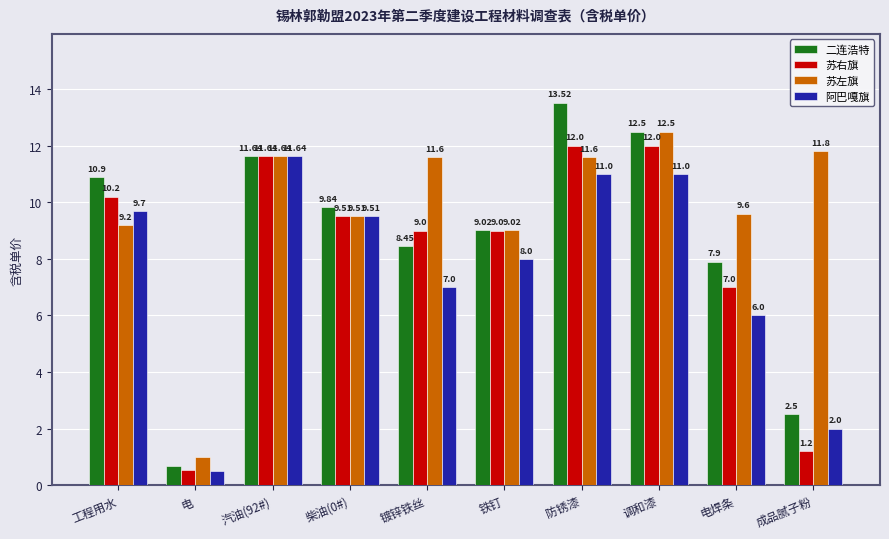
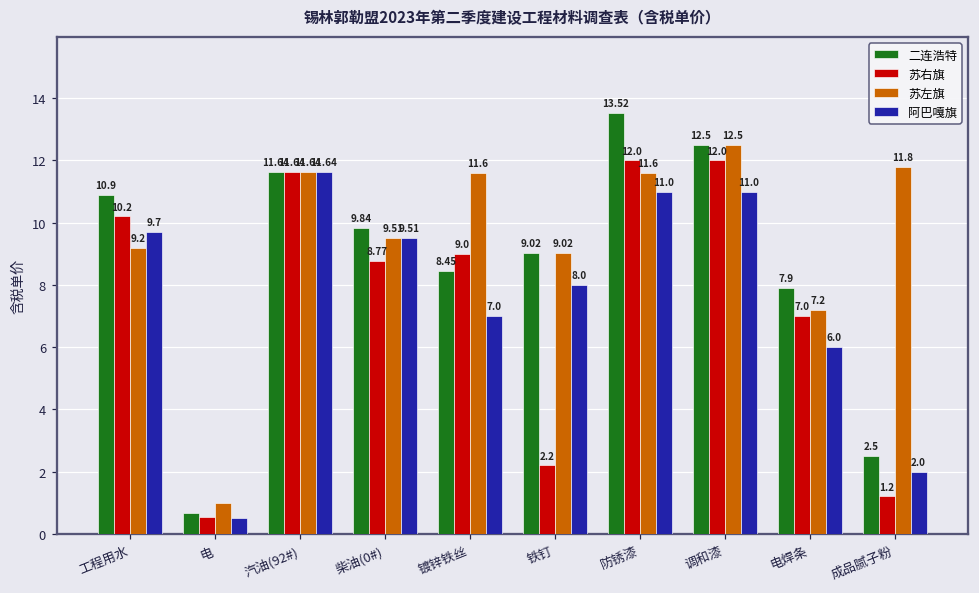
  {
    "二连浩特": {
      "工程用水": 10.9,
      "柴油(0#)": 9.84,
      "镀锌铁丝": 8.45,
      "铁钉": 9.02,
      "防锈漆": 13.52,
      "调和漆": 12.5,
      "电焊条": 7.9,
      "成品腻子粉": 2.5
    },
    "苏右旗": {
      "工程用水": 10.2,
-     "柴油(0#)": 9.51,
+     "柴油(0#)": 8.77,
      "镀锌铁丝": 9.0,
-     "铁钉": 9.0,
+     "铁钉": 2.2,
      "防锈漆": 12.0,
      "调和漆": 12.0,
      "电焊条": 7.0,
      "成品腻子粉": 1.2
    },
    "苏左旗": {
      "工程用水": 9.2,
      "镀锌铁丝": 11.6,
      "铁钉": 9.02,
      "防锈漆": 11.6,
      "调和漆": 12.5,
-     "电焊条": 9.6,
+     "电焊条": 7.2,
      "成品腻子粉": 11.8
    },
    "阿巴嘎旗": {
      "工程用水": 9.7,
      "镀锌铁丝": 7.0,
      "铁钉": 8.0,
      "防锈漆": 11.0,
      "调和漆": 11.0,
      "电焊条": 6.0,
      "成品腻子粉": 2.0
    }
  }
